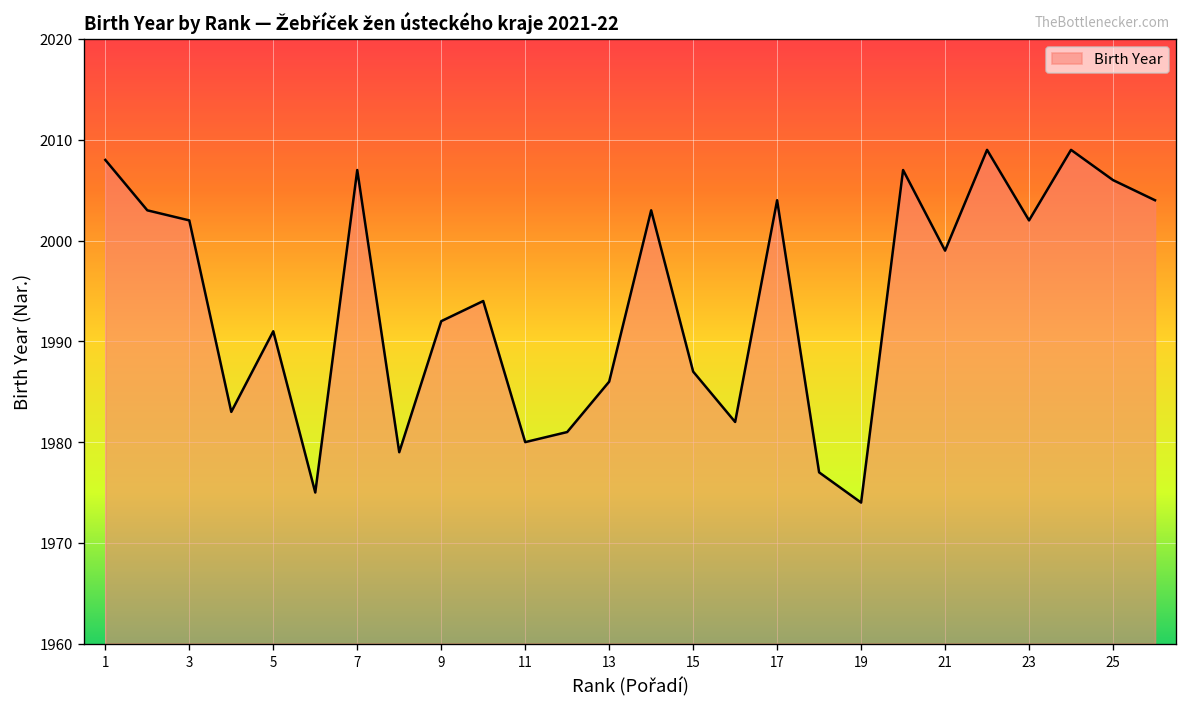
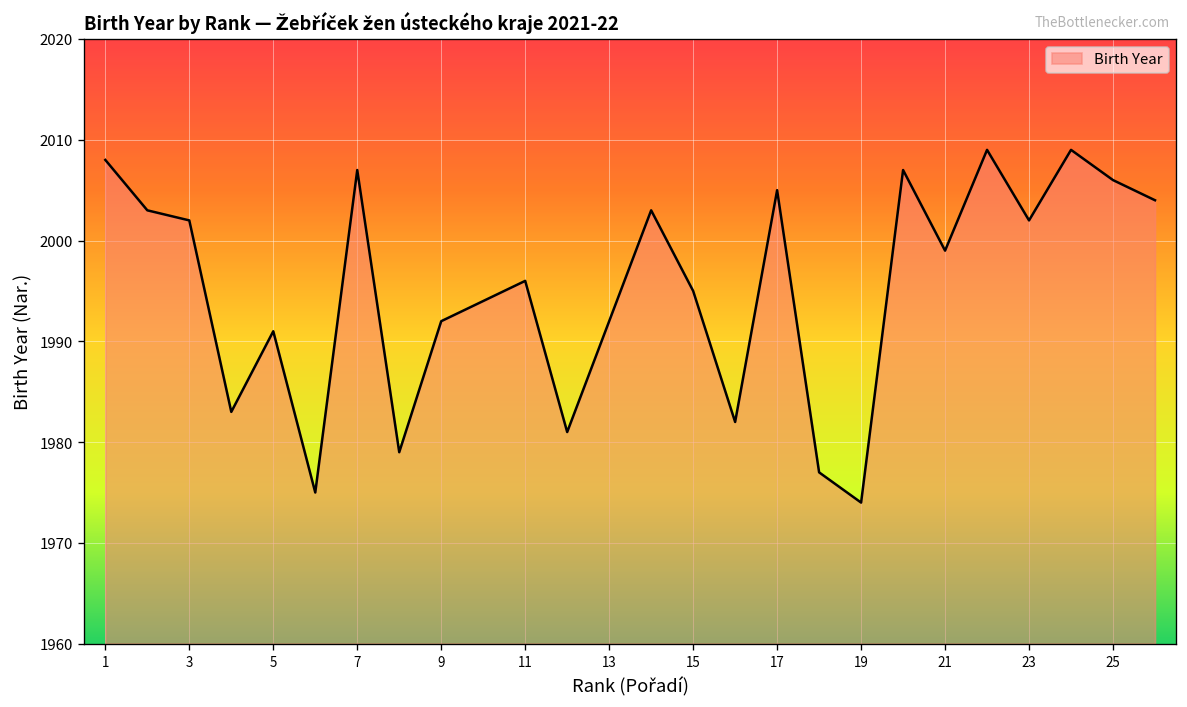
  {
    "1": 2008,
    "3": 2002,
    "5": 1991,
    "7": 2007,
    "9": 1992,
-   "11": 1980,
-   "13": 1986,
-   "15": 1987,
-   "17": 2004,
+   "11": 1996,
+   "13": 1992,
+   "15": 1995,
+   "17": 2005,
    "19": 1974,
    "21": 1999,
    "23": 2002,
    "25": 2006
  }
